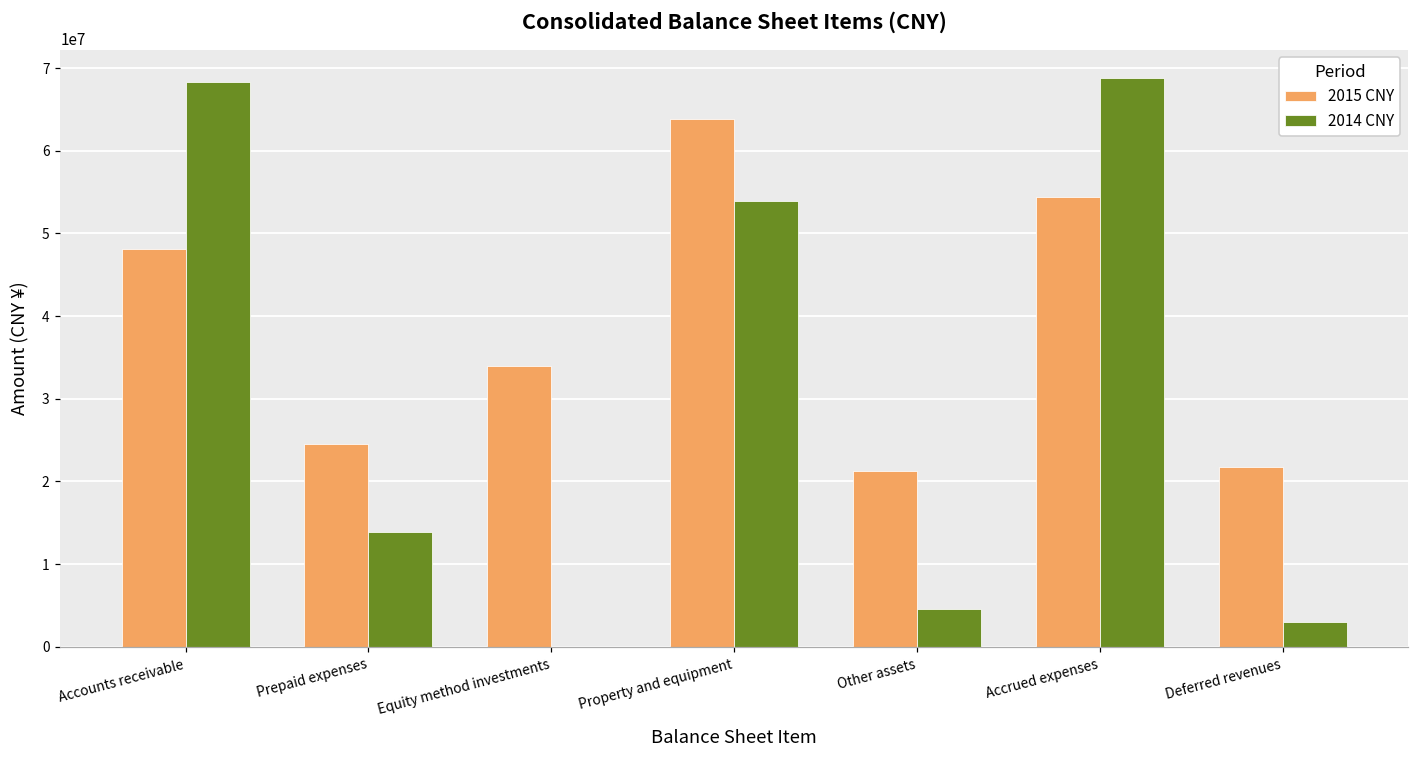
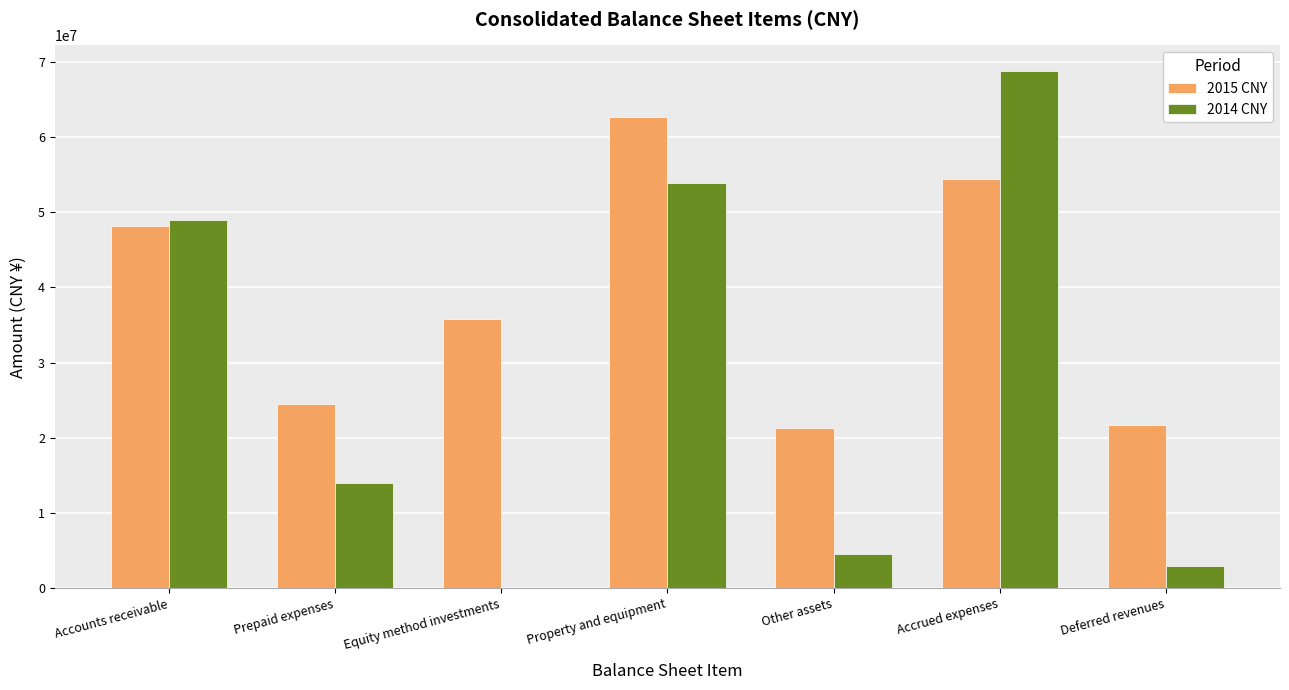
  {
    "2015 CNY": {
      "Accounts receivable": 48000000,
      "Prepaid expenses": 25000000,
-     "Equity method investments": 34000000,
-     "Property and equipment": 64000000,
+     "Equity method investments": 36000000,
+     "Property and equipment": 63000000,
      "Other assets": 21000000,
      "Accrued expenses": 54000000,
      "Deferred revenues": 22000000
    },
    "2014 CNY": {
-     "Accounts receivable": 68000000,
+     "Accounts receivable": 49000000,
      "Prepaid expenses": 14000000,
      "Equity method investments": 0,
      "Property and equipment": 54000000,
      "Other assets": 5000000,
      "Accrued expenses": 69000000,
      "Deferred revenues": 3000000
    }
  }
